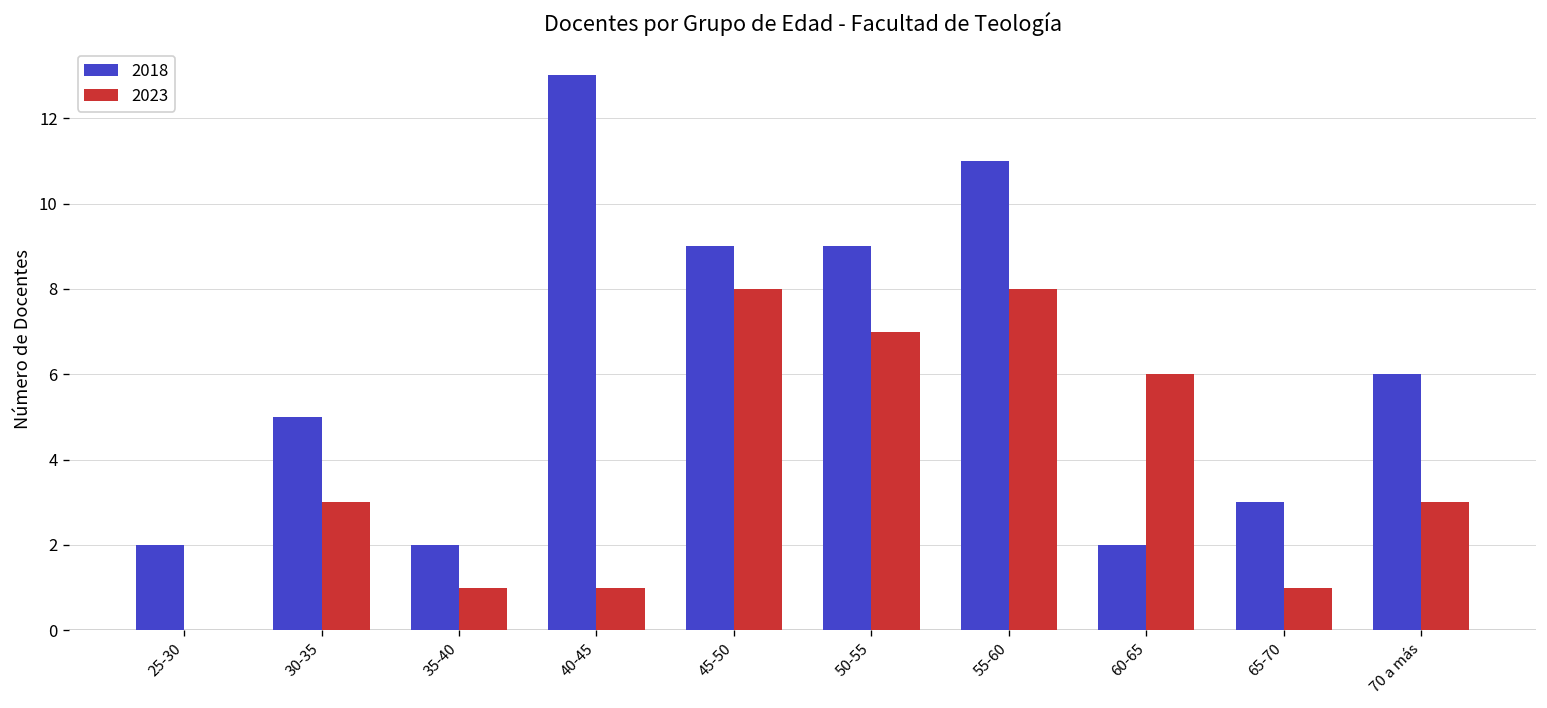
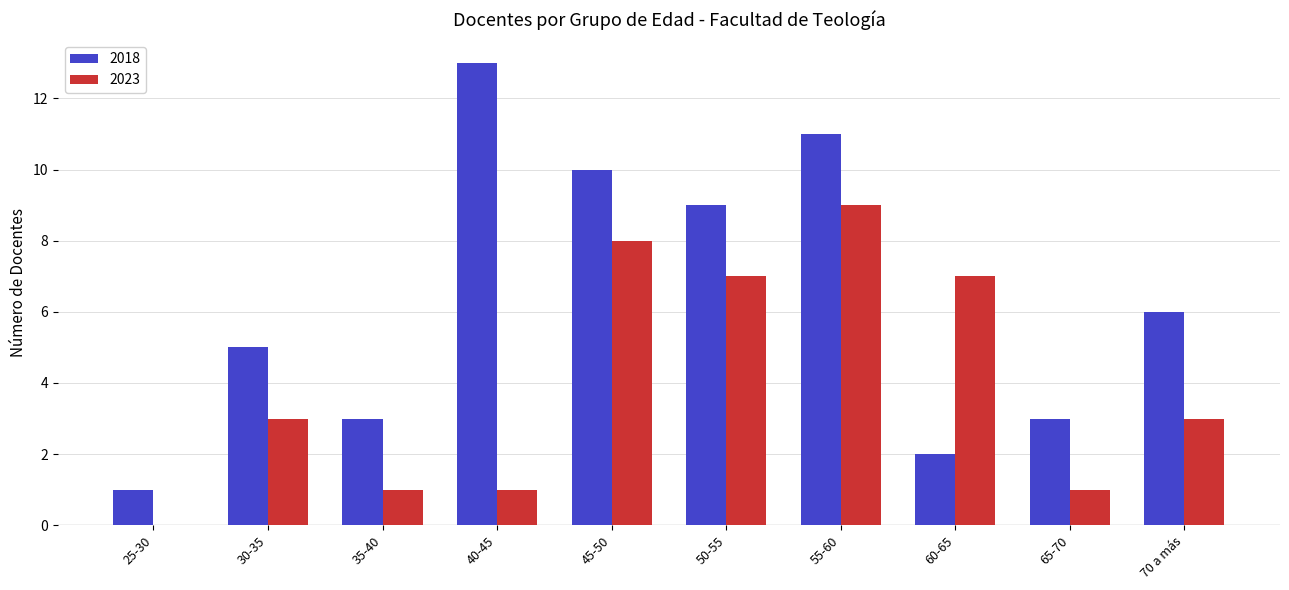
  {
    "2018": {
-     "25-30": 2,
+     "25-30": 1,
      "30-35": 5,
-     "35-40": 2,
+     "35-40": 3,
      "40-45": 13,
-     "45-50": 9,
+     "45-50": 10,
      "50-55": 9,
      "55-60": 11,
      "60-65": 2,
      "65-70": 3,
      "70 a más": 6
    },
    "2023": {
      "25-30": 0,
      "30-35": 3,
      "35-40": 1,
      "40-45": 1,
      "45-50": 8,
      "50-55": 7,
-     "55-60": 8,
-     "60-65": 6,
+     "55-60": 9,
+     "60-65": 7,
      "65-70": 1,
      "70 a más": 3
    }
  }
